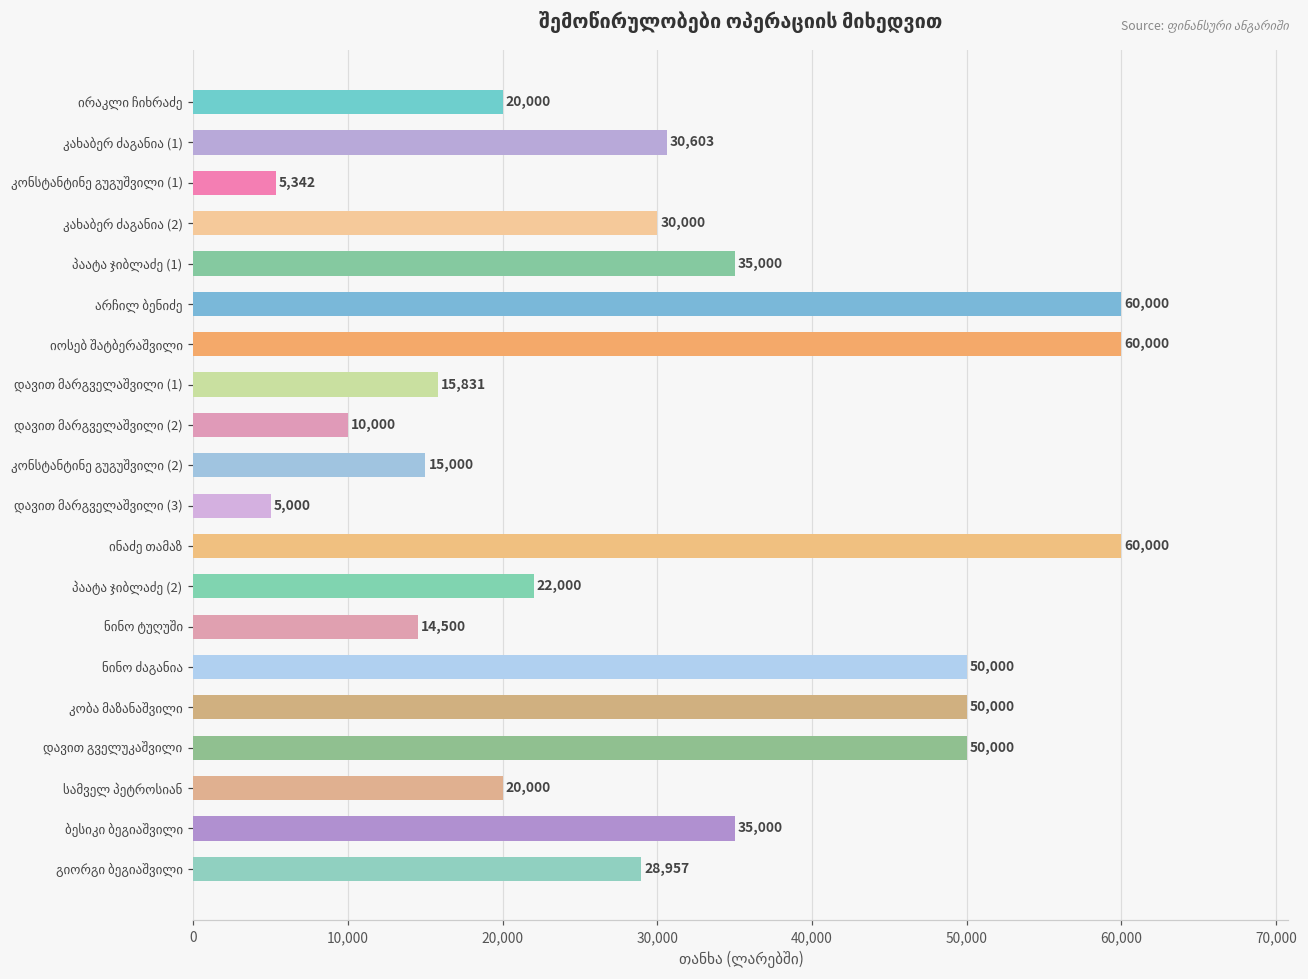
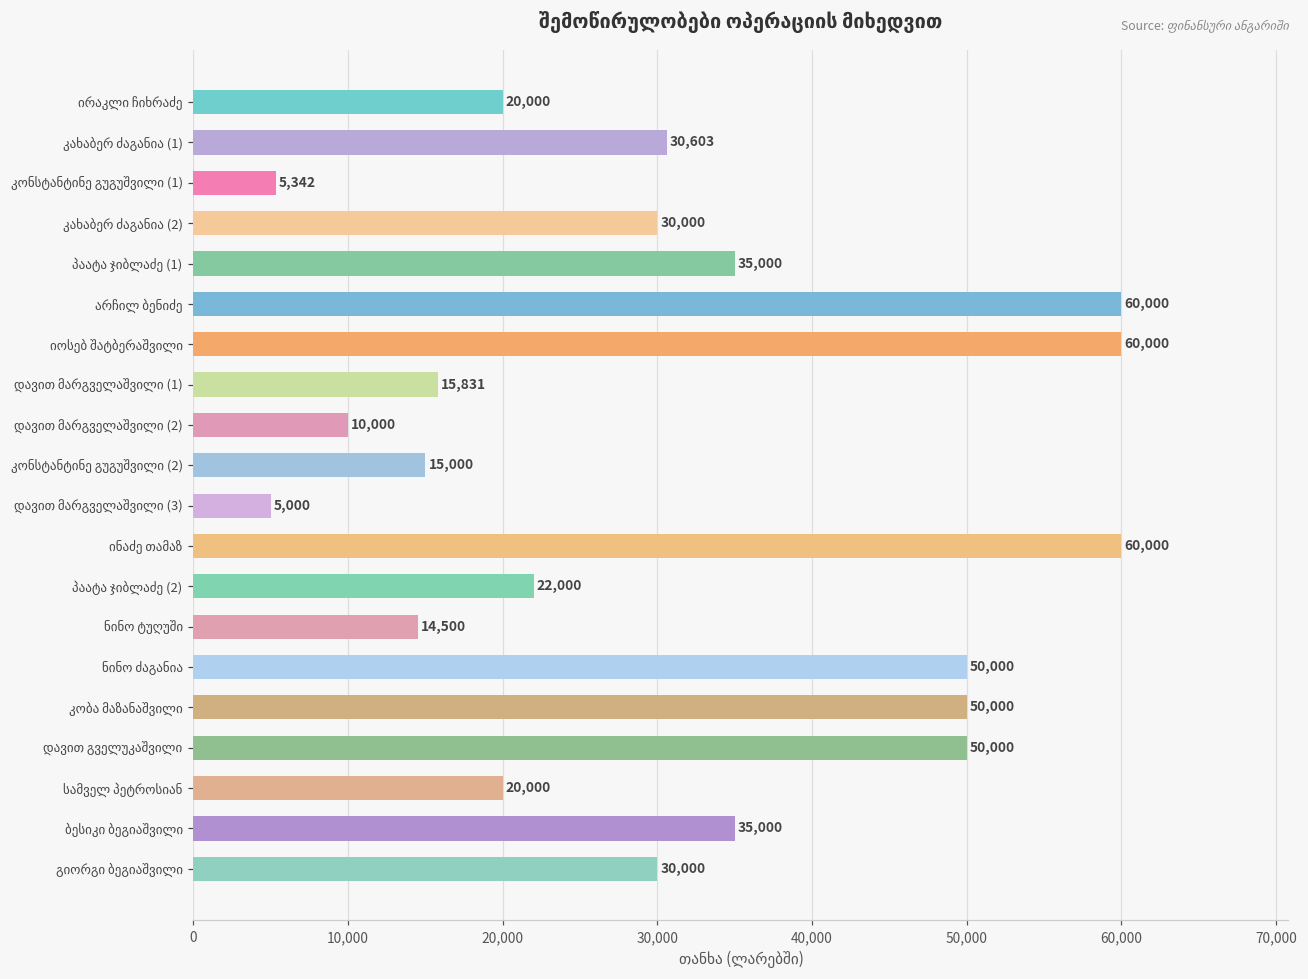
  {
    "ირაკლი ჩიხრაძე": "20,000",
    "კახაბერ ძაგანია (1)": "30,603",
    "კონსტანტინე გუგუშვილი (1)": "5,342",
    "კახაბერ ძაგანია (2)": "30,000",
    "პაატა ჯიბლაძე (1)": "35,000",
    "არჩილ ბენიძე": "60,000",
    "იოსებ შატბერაშვილი": "60,000",
    "დავით მარგველაშვილი (1)": "15,831",
    "დავით მარგველაშვილი (2)": "10,000",
    "კონსტანტინე გუგუშვილი (2)": "15,000",
    "დავით მარგველაშვილი (3)": "5,000",
    "ინაძე თამაზ": "60,000",
    "პაატა ჯიბლაძე (2)": "22,000",
    "ნინო ტუღუში": "14,500",
    "ნინო ძაგანია": "50,000",
    "კობა მაზანაშვილი": "50,000",
    "დავით გველუკაშვილი": "50,000",
    "სამველ პეტროსიან": "20,000",
    "ბესიკი ბეგიაშვილი": "35,000",
-   "გიორგი ბეგიაშვილი": "28,957"
+   "გიორგი ბეგიაშვილი": "30,000"
  }
